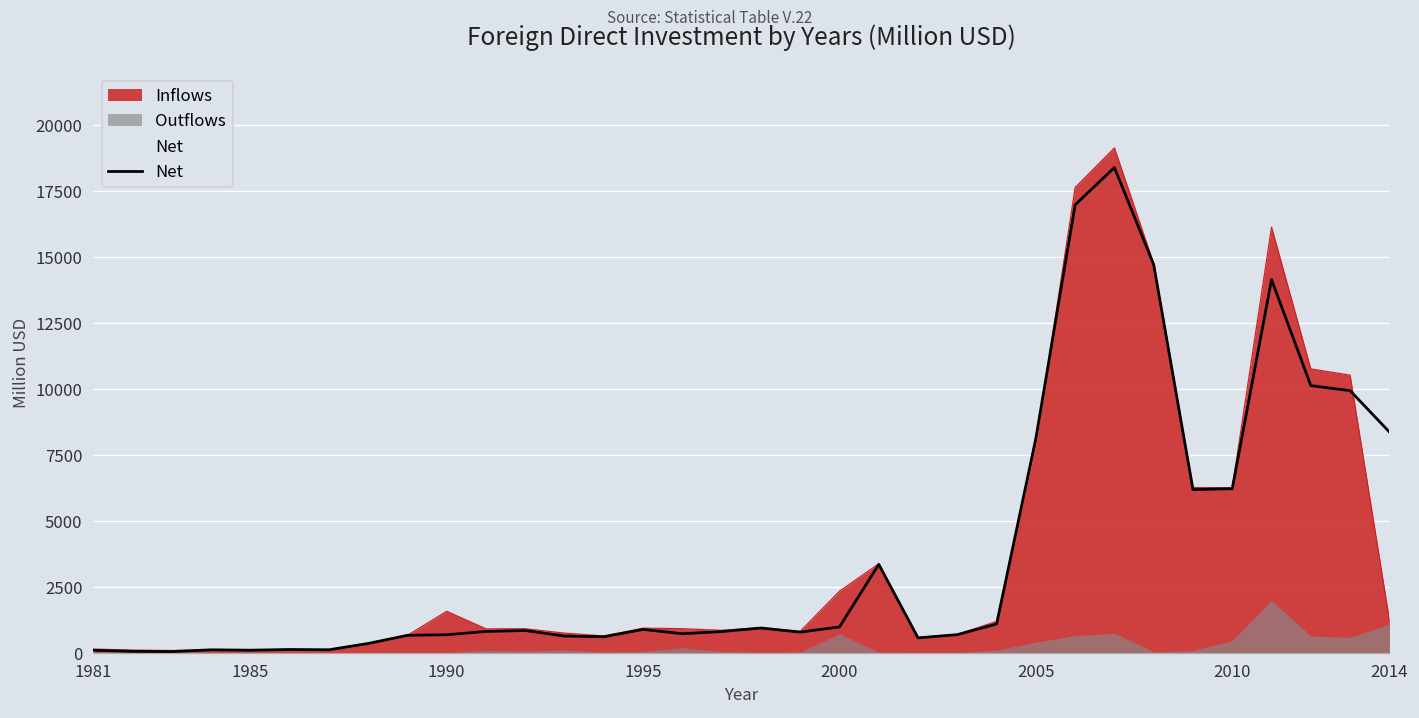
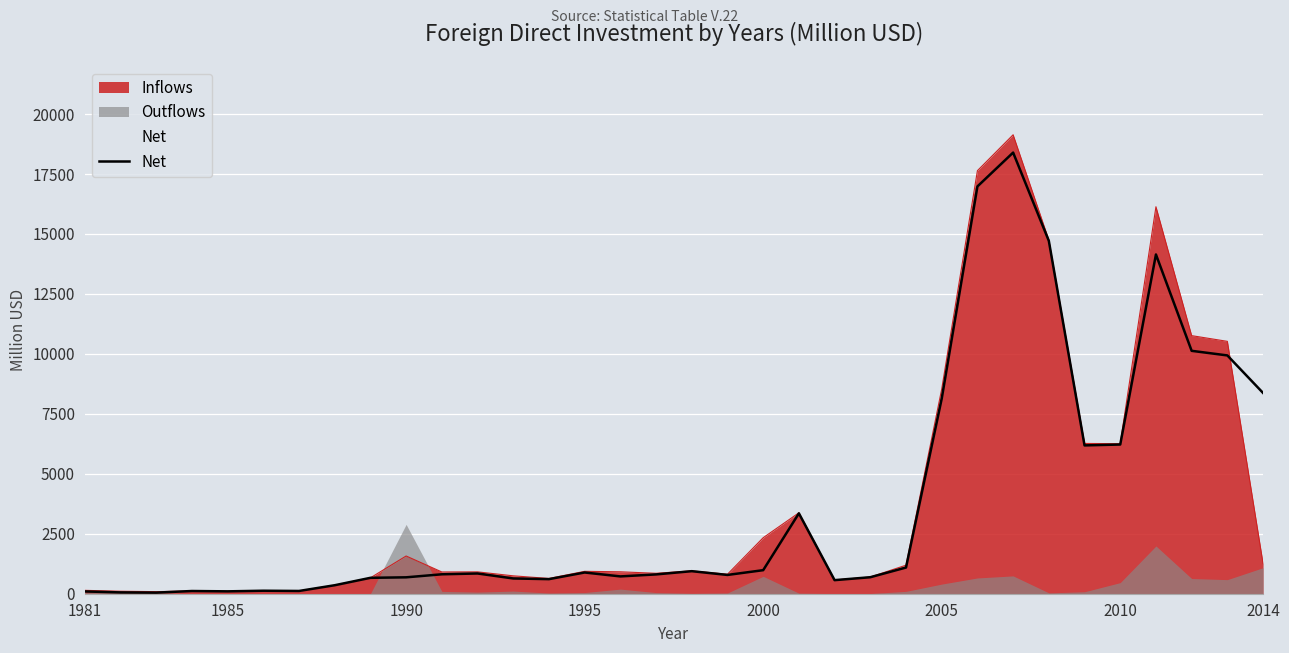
  {
    "Inflows": {
      "1990": 1600,
      "2000": 2300,
-     "2005": 7900,
+     "2005": 8500,
      "2014": 1300
    },
    "Outflows": {
-     "1990": 0
+     "1990": 2900
    }
  }
